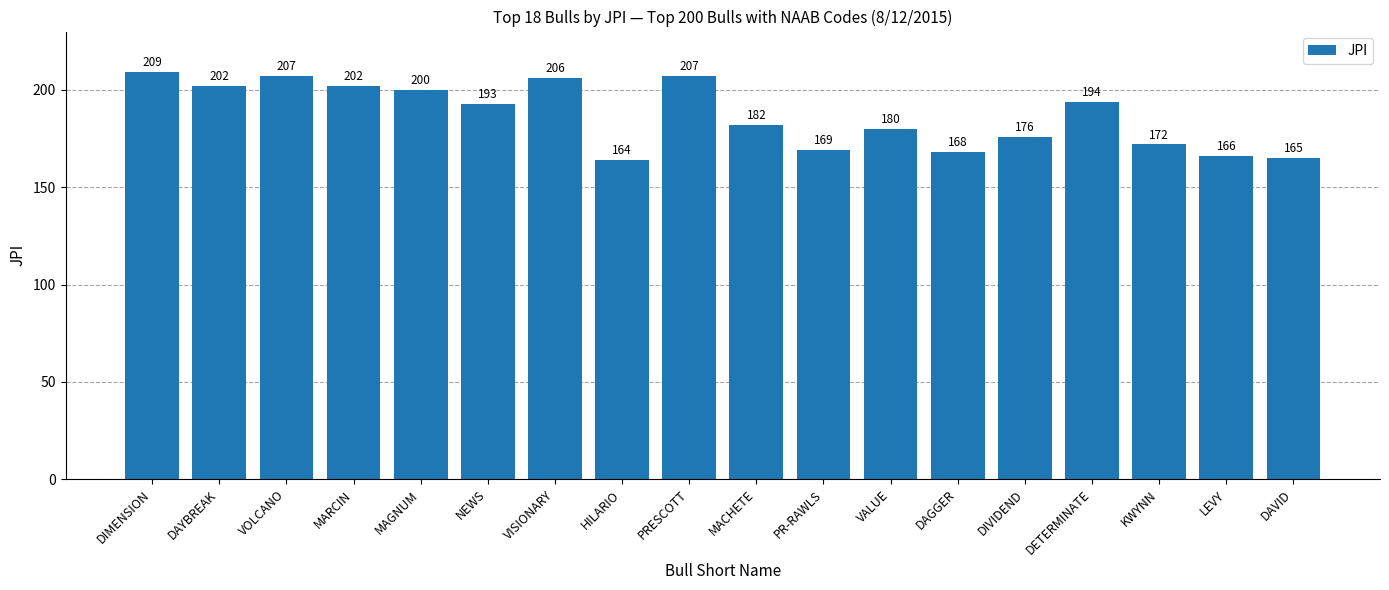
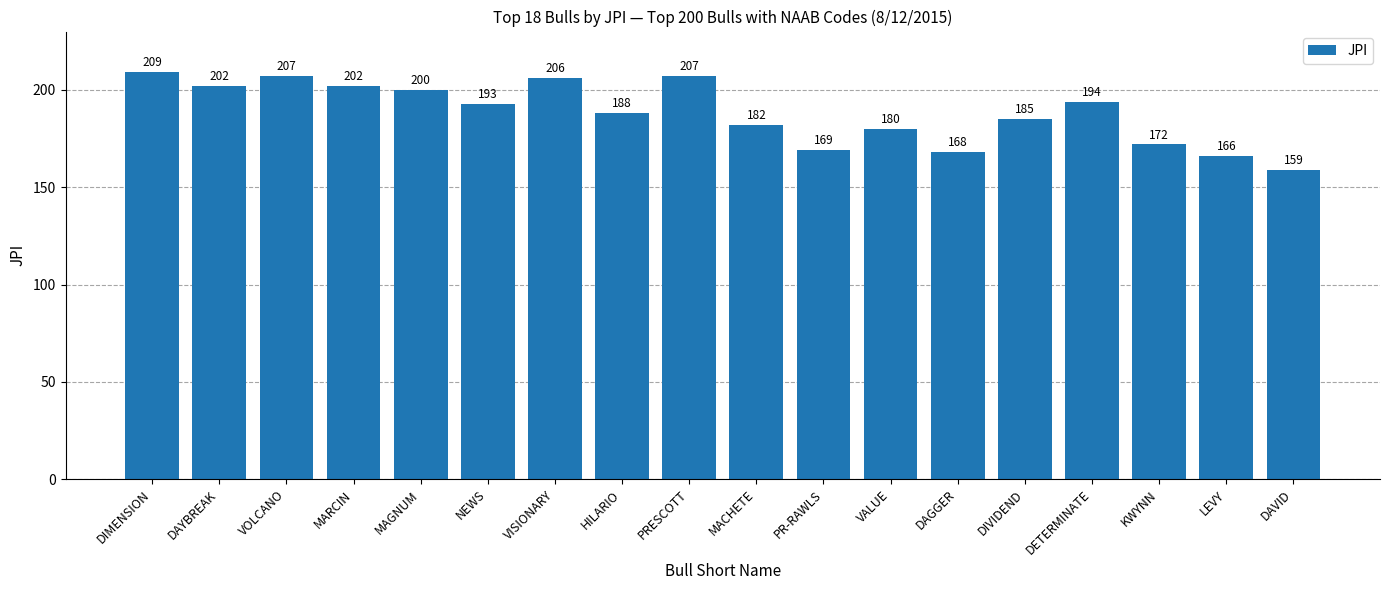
  {
    "DIMENSION": 209,
    "DAYBREAK": 202,
    "VOLCANO": 207,
    "MARCIN": 202,
    "MAGNUM": 200,
    "NEWS": 193,
    "VISIONARY": 206,
-   "HILARIO": 164,
+   "HILARIO": 188,
    "PRESCOTT": 207,
    "MACHETE": 182,
    "PR-RAWLS": 169,
    "VALUE": 180,
    "DAGGER": 168,
-   "DIVIDEND": 176,
+   "DIVIDEND": 185,
    "DETERMINATE": 194,
    "KWYNN": 172,
    "LEVY": 166,
-   "DAVID": 165
+   "DAVID": 159
  }
